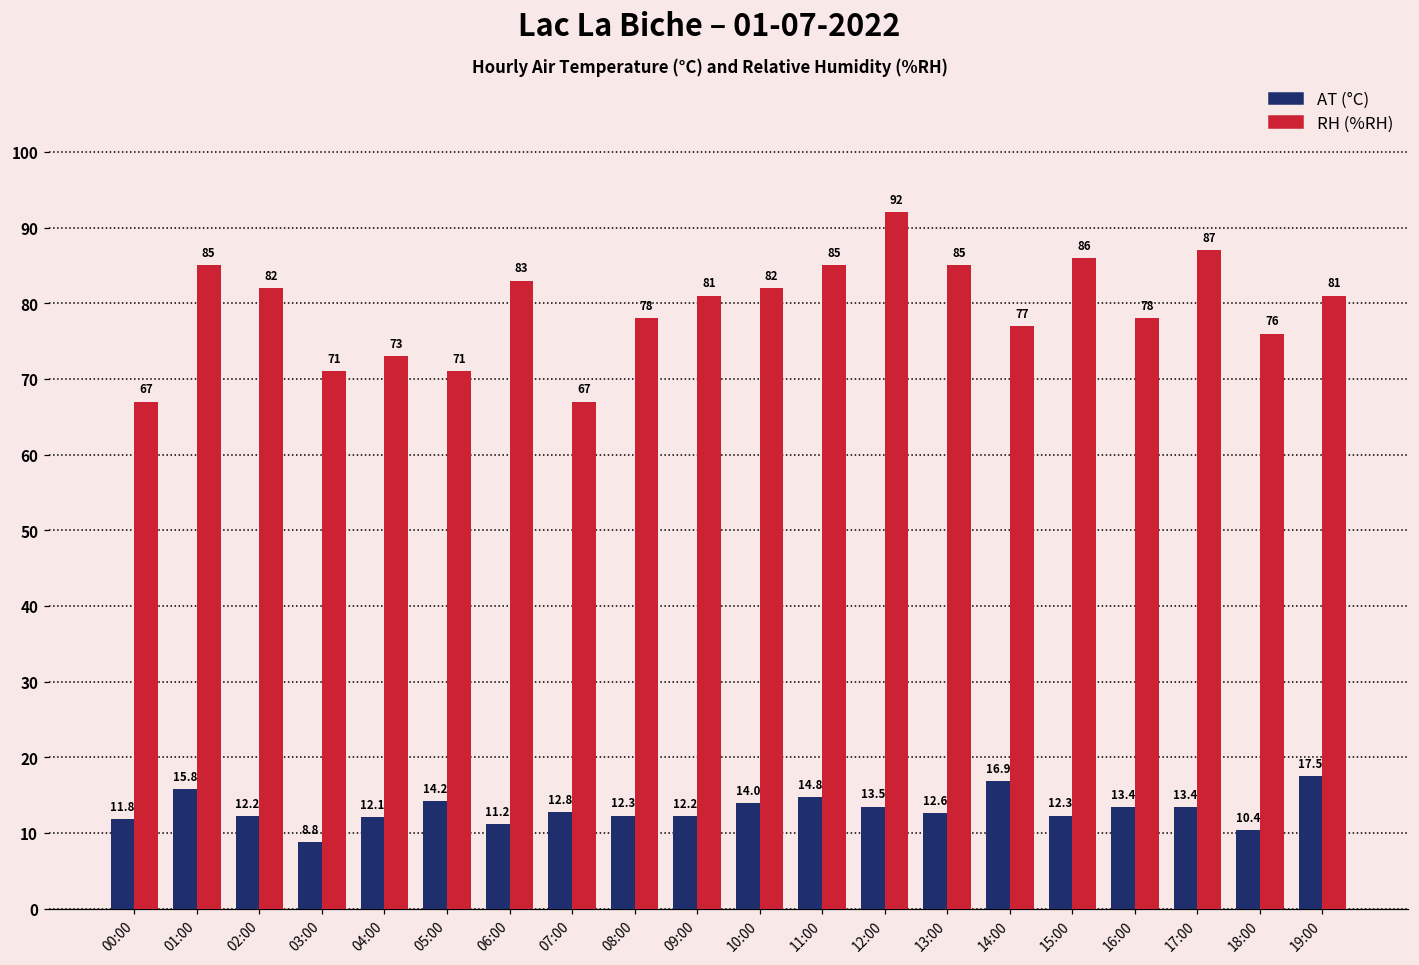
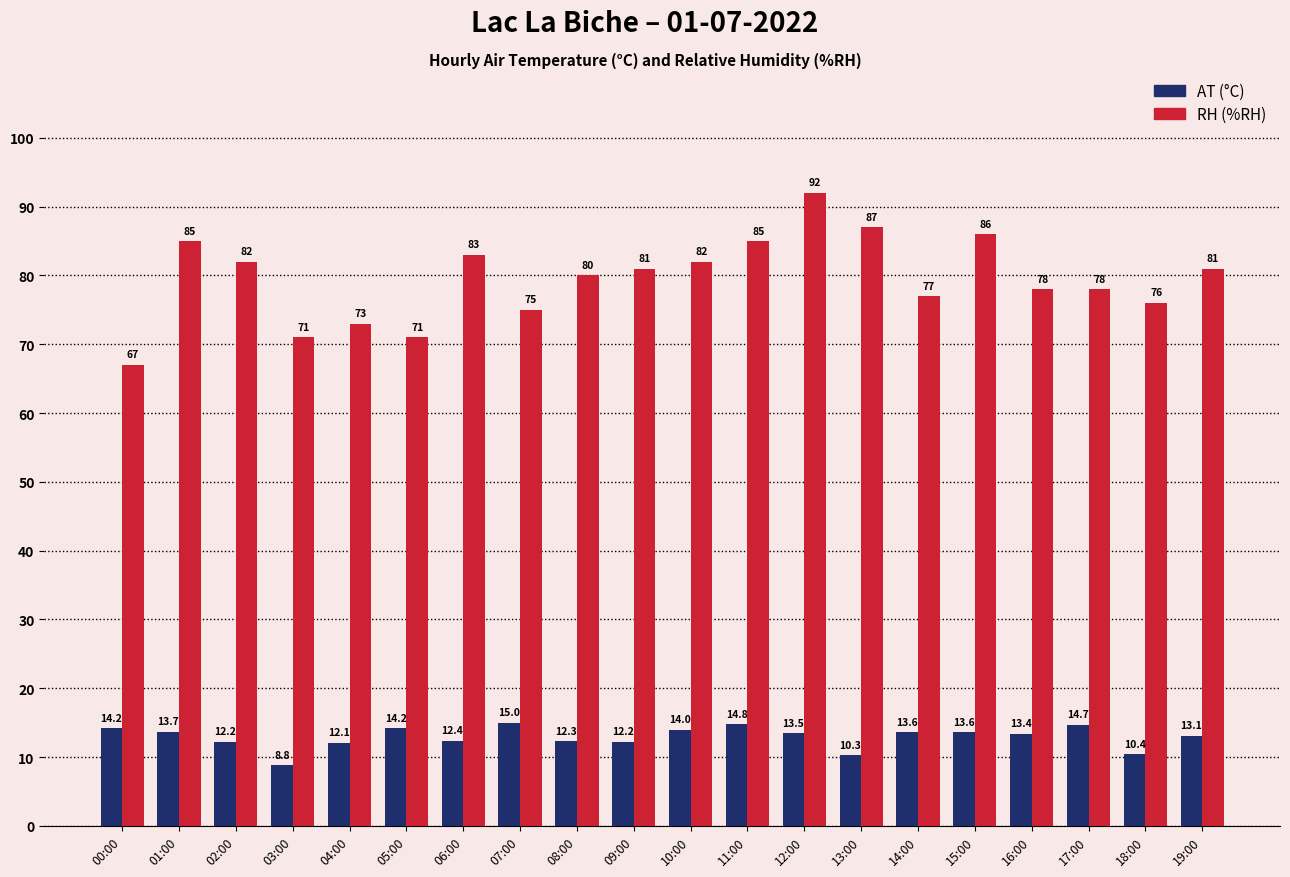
  {
    "AT (°C)": {
-     "00:00": 11.8,
-     "01:00": 15.8,
+     "00:00": 14.2,
+     "01:00": 13.7,
      "02:00": 12.2,
      "03:00": 8.8,
      "04:00": 12.1,
      "05:00": 14.2,
-     "06:00": 11.2,
-     "07:00": 12.8,
+     "06:00": 12.4,
+     "07:00": 15.0,
      "08:00": 12.3,
      "09:00": 12.2,
      "10:00": 14.0,
      "11:00": 14.8,
      "12:00": 13.5,
-     "13:00": 12.6,
-     "14:00": 16.9,
-     "15:00": 12.3,
+     "13:00": 10.3,
+     "14:00": 13.6,
+     "15:00": 13.6,
      "16:00": 13.4,
-     "17:00": 13.4,
+     "17:00": 14.7,
      "18:00": 10.4,
-     "19:00": 17.5
+     "19:00": 13.1
    },
    "RH (%RH)": {
      "00:00": 67,
      "01:00": 85,
      "02:00": 82,
      "03:00": 71,
      "04:00": 73,
      "05:00": 71,
      "06:00": 83,
-     "07:00": 67,
-     "08:00": 78,
+     "07:00": 75,
+     "08:00": 80,
      "09:00": 81,
      "10:00": 82,
      "11:00": 85,
      "12:00": 92,
-     "13:00": 85,
+     "13:00": 87,
      "14:00": 77,
      "15:00": 86,
      "16:00": 78,
-     "17:00": 87,
+     "17:00": 78,
      "18:00": 76,
      "19:00": 81
    }
  }
